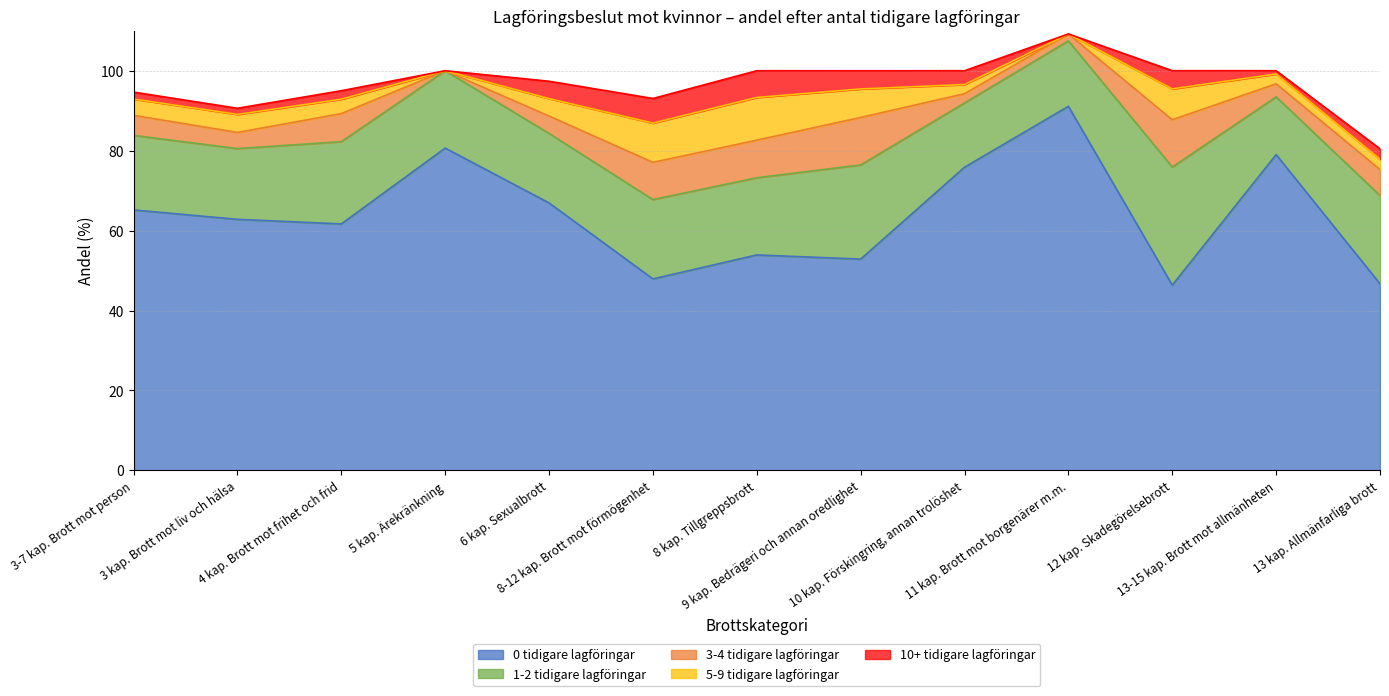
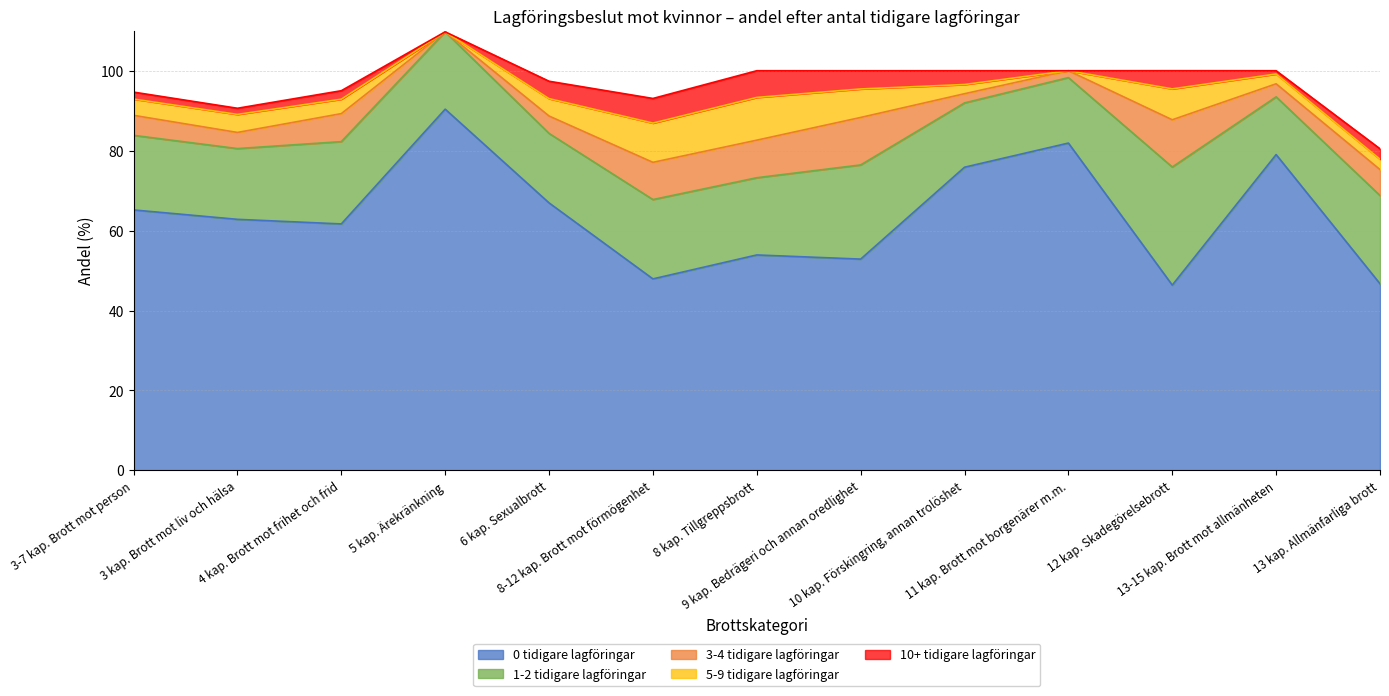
  {
    "0 tidigare lagföringar": {
      "3-7 kap. Brott mot person": 65,
      "3 kap. Brott mot liv och hälsa": 63,
      "4 kap. Brott mot frihet och frid": 62,
-     "5 kap. Ärekränkning": 81,
+     "5 kap. Ärekränkning": 90,
      "6 kap. Sexualbrott": 67,
      "8-12 kap. Brott mot förmögenhet": 48,
      "8 kap. Tillgreppsbrott": 54,
      "9 kap. Bedrägeri och annan oredlighet": 53,
      "10 kap. Förskingring, annan trolöshet": 76,
-     "11 kap. Brott mot borgenärer m.m.": 91,
+     "11 kap. Brott mot borgenärer m.m.": 82,
      "12 kap. Skadegörelsebrott": 46,
      "13-15 kap. Brott mot allmänheten": 79,
      "13 kap. Allmänfarliga brott": 47
    },
    "1-2 tidigare lagföringar": {
      "3-7 kap. Brott mot person": 19,
      "3 kap. Brott mot liv och hälsa": 18,
      "4 kap. Brott mot frihet och frid": 21,
      "6 kap. Sexualbrott": 17,
      "8-12 kap. Brott mot förmögenhet": 20,
      "8 kap. Tillgreppsbrott": 19,
      "9 kap. Bedrägeri och annan oredlighet": 24,
      "10 kap. Förskingring, annan trolöshet": 16,
      "11 kap. Brott mot borgenärer m.m.": 16,
      "12 kap. Skadegörelsebrott": 30,
      "13-15 kap. Brott mot allmänheten": 14,
      "13 kap. Allmänfarliga brott": 22
    },
    "3-4 tidigare lagföringar": {
      "3-7 kap. Brott mot person": 5,
      "3 kap. Brott mot liv och hälsa": 4,
      "4 kap. Brott mot frihet och frid": 7,
      "6 kap. Sexualbrott": 4,
      "8-12 kap. Brott mot förmögenhet": 9,
      "8 kap. Tillgreppsbrott": 9,
      "9 kap. Bedrägeri och annan oredlighet": 12,
      "10 kap. Förskingring, annan trolöshet": 2,
      "12 kap. Skadegörelsebrott": 12,
      "13-15 kap. Brott mot allmänheten": 3,
      "13 kap. Allmänfarliga brott": 6
    },
    "5-9 tidigare lagföringar": {
      "3-7 kap. Brott mot person": 4,
      "3 kap. Brott mot liv och hälsa": 5,
      "4 kap. Brott mot frihet och frid": 4,
      "6 kap. Sexualbrott": 4,
      "8-12 kap. Brott mot förmögenhet": 10,
      "8 kap. Tillgreppsbrott": 11,
      "9 kap. Bedrägeri och annan oredlighet": 7,
      "10 kap. Förskingring, annan trolöshet": 2,
      "12 kap. Skadegörelsebrott": 8,
      "13-15 kap. Brott mot allmänheten": 2,
      "13 kap. Allmänfarliga brott": 3
    },
    "10+ tidigare lagföringar": {
      "3-7 kap. Brott mot person": 2,
      "3 kap. Brott mot liv och hälsa": 2,
      "4 kap. Brott mot frihet och frid": 2,
      "6 kap. Sexualbrott": 4,
      "8-12 kap. Brott mot förmögenhet": 6,
      "8 kap. Tillgreppsbrott": 7,
      "9 kap. Bedrägeri och annan oredlighet": 5,
      "10 kap. Förskingring, annan trolöshet": 3,
      "12 kap. Skadegörelsebrott": 5,
      "13-15 kap. Brott mot allmänheten": 1,
      "13 kap. Allmänfarliga brott": 3
    }
  }
